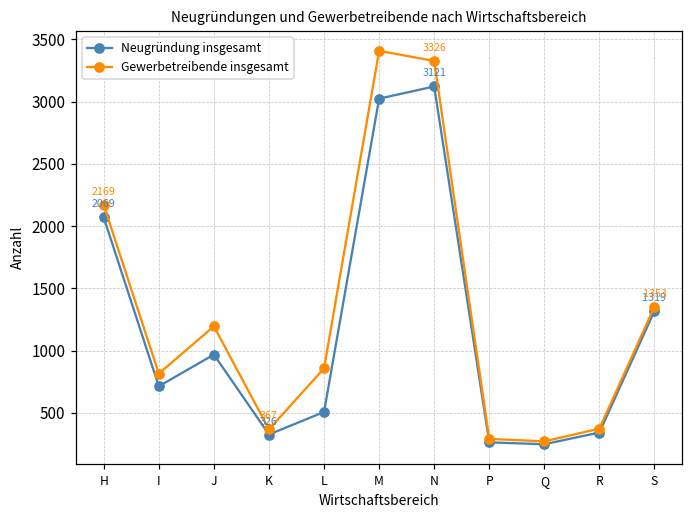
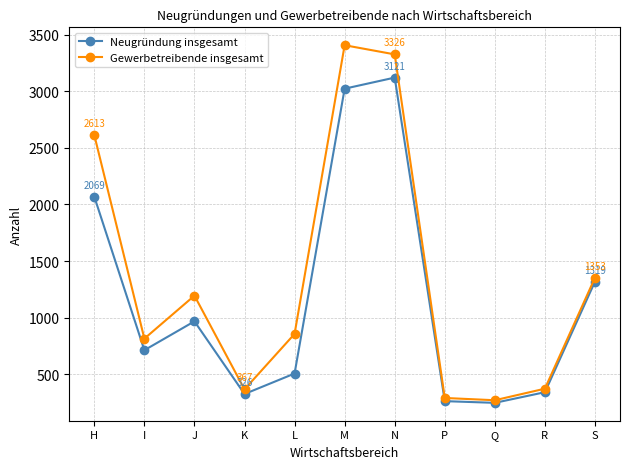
  {
    "Neugründung insgesamt": {
      "H": 2069,
      "N": 3121
    },
    "Gewerbetreibende insgesamt": {
-     "H": 2169,
+     "H": 2613,
      "N": 3326
    }
  }
